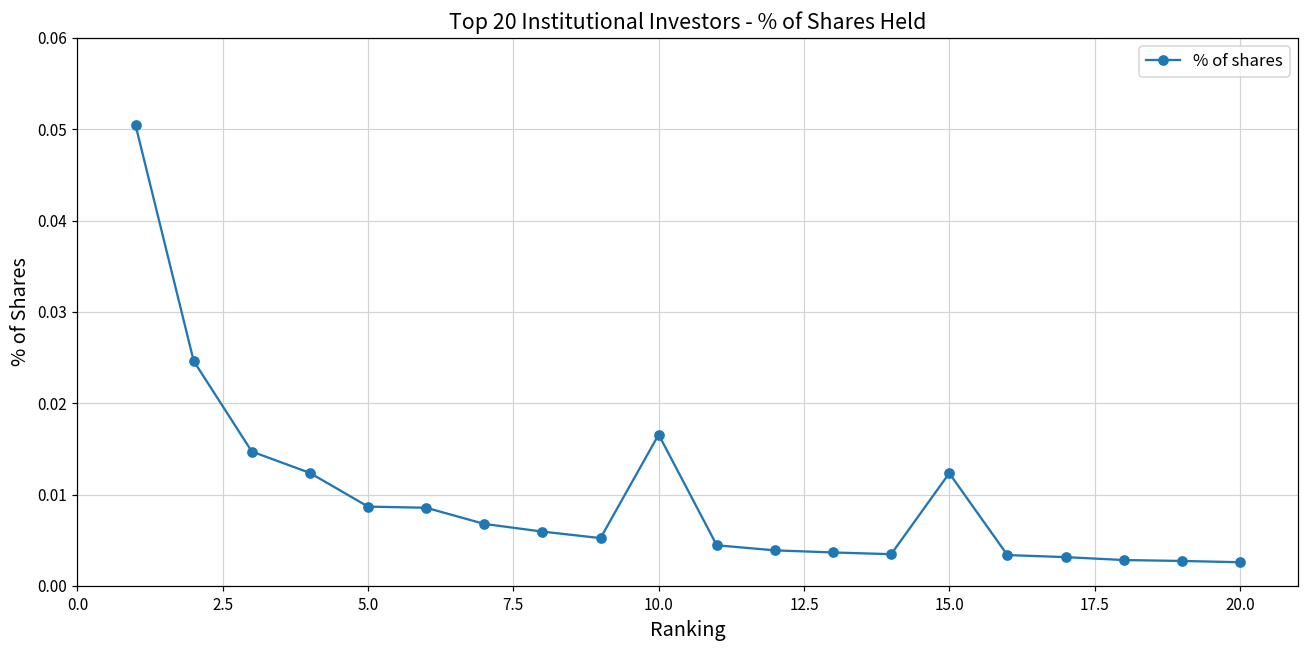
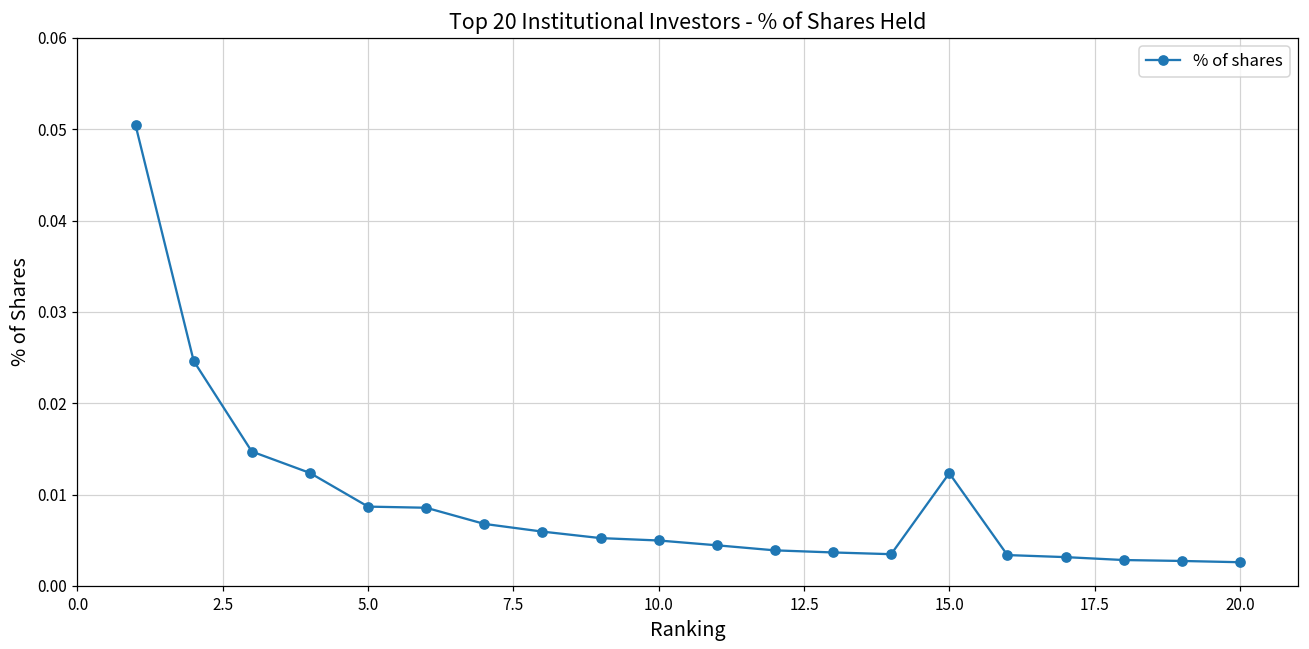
  {
    "5.0": 0.009,
-   "10.0": 0.017,
+   "10.0": 0.005,
    "15.0": 0.012,
    "20.0": 0.003
  }
